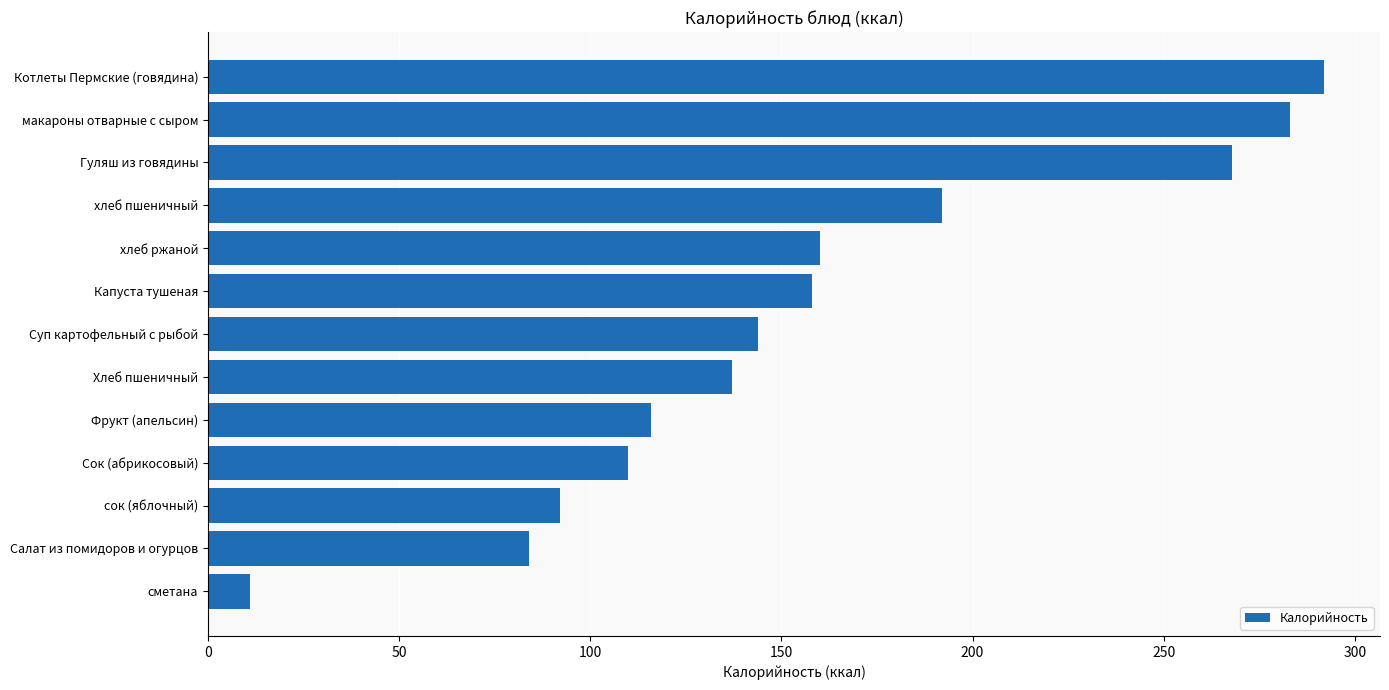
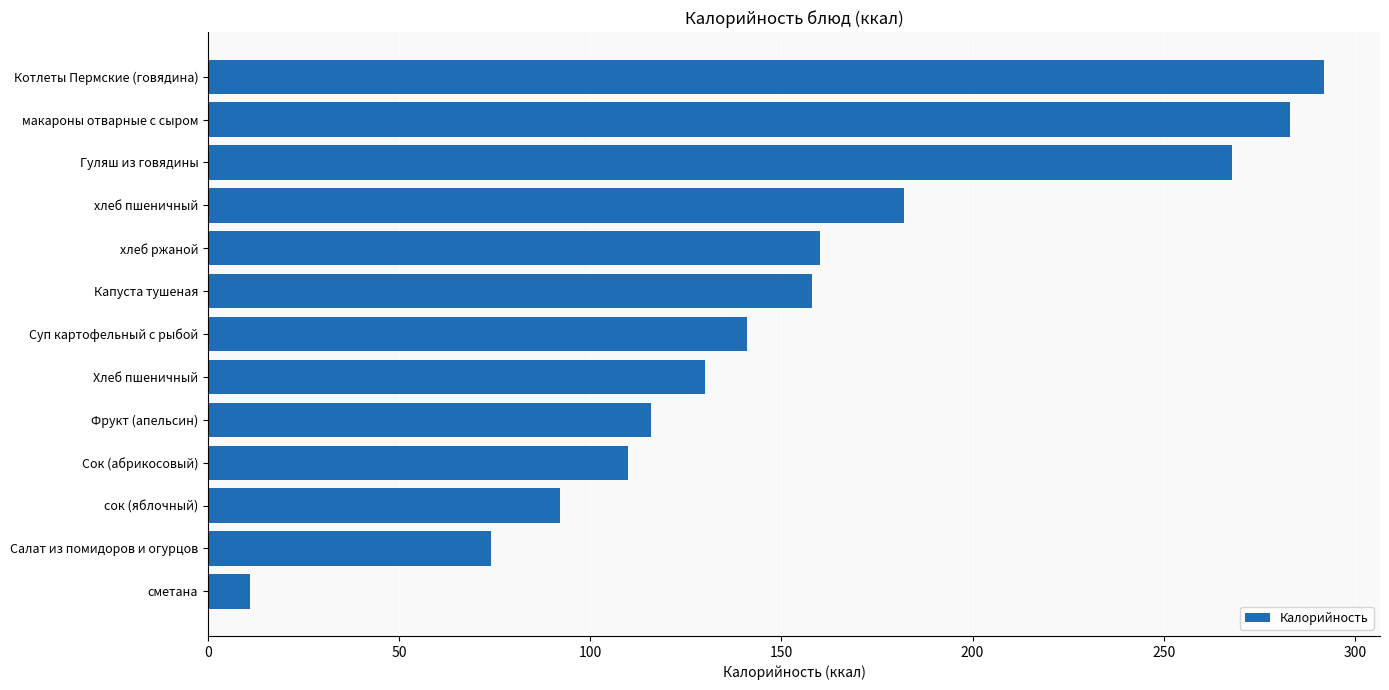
  {
    "Котлеты Пермские (говядина)": 292,
    "макароны отварные с сыром": 283,
    "Гуляш из говядины": 268,
-   "хлеб пшеничный": 192,
+   "хлеб пшеничный": 182,
    "хлеб ржаной": 160,
    "Капуста тушеная": 158,
-   "Суп картофельный с рыбой": 144,
-   "Хлеб пшеничный": 137,
+   "Суп картофельный с рыбой": 141,
+   "Хлеб пшеничный": 130,
    "Фрукт (апельсин)": 116,
    "Сок (абрикосовый)": 110,
    "сок (яблочный)": 92,
-   "Салат из помидоров и огурцов": 84,
+   "Салат из помидоров и огурцов": 74,
    "сметана": 11
  }
